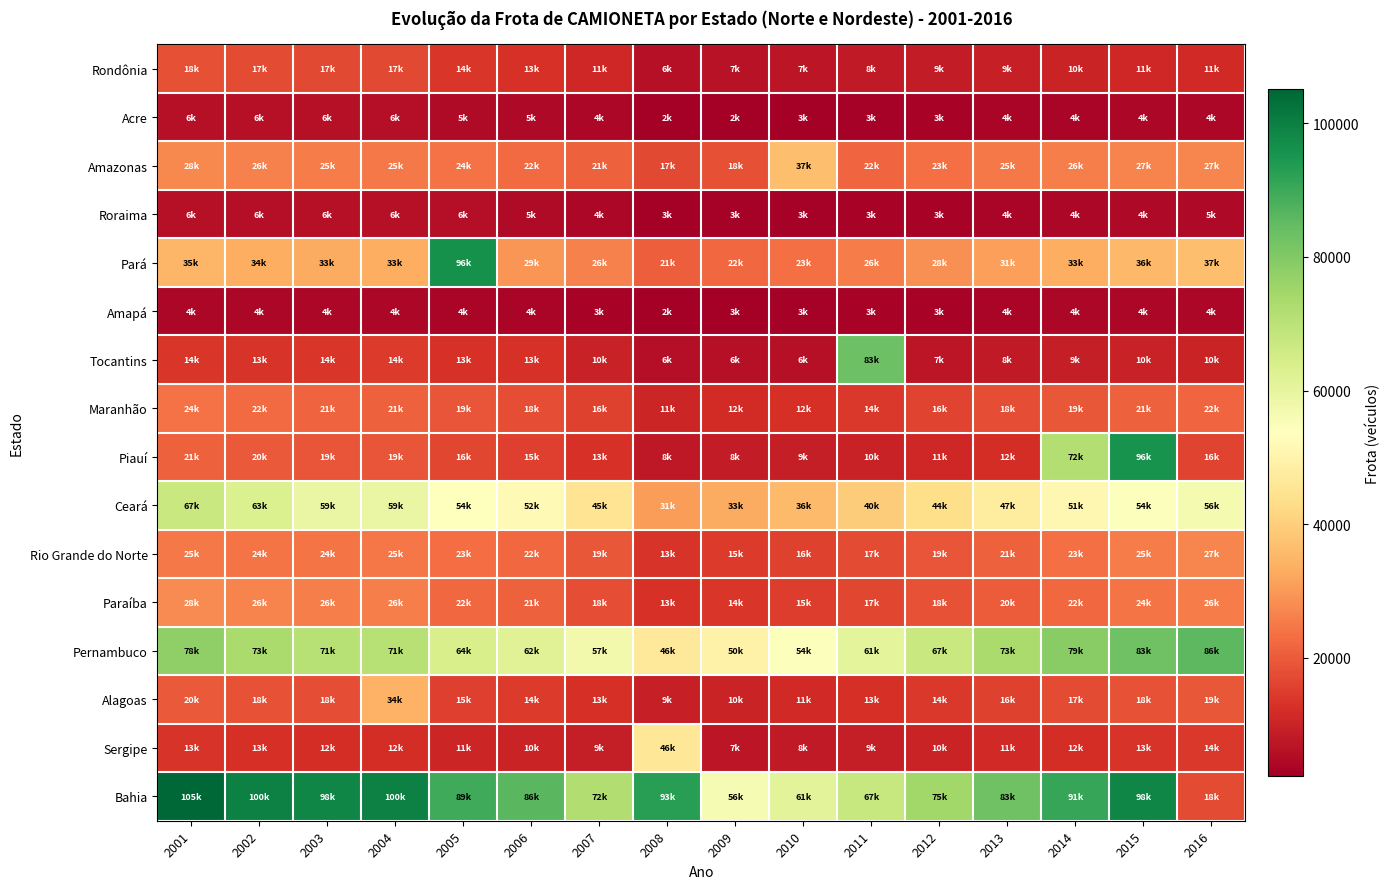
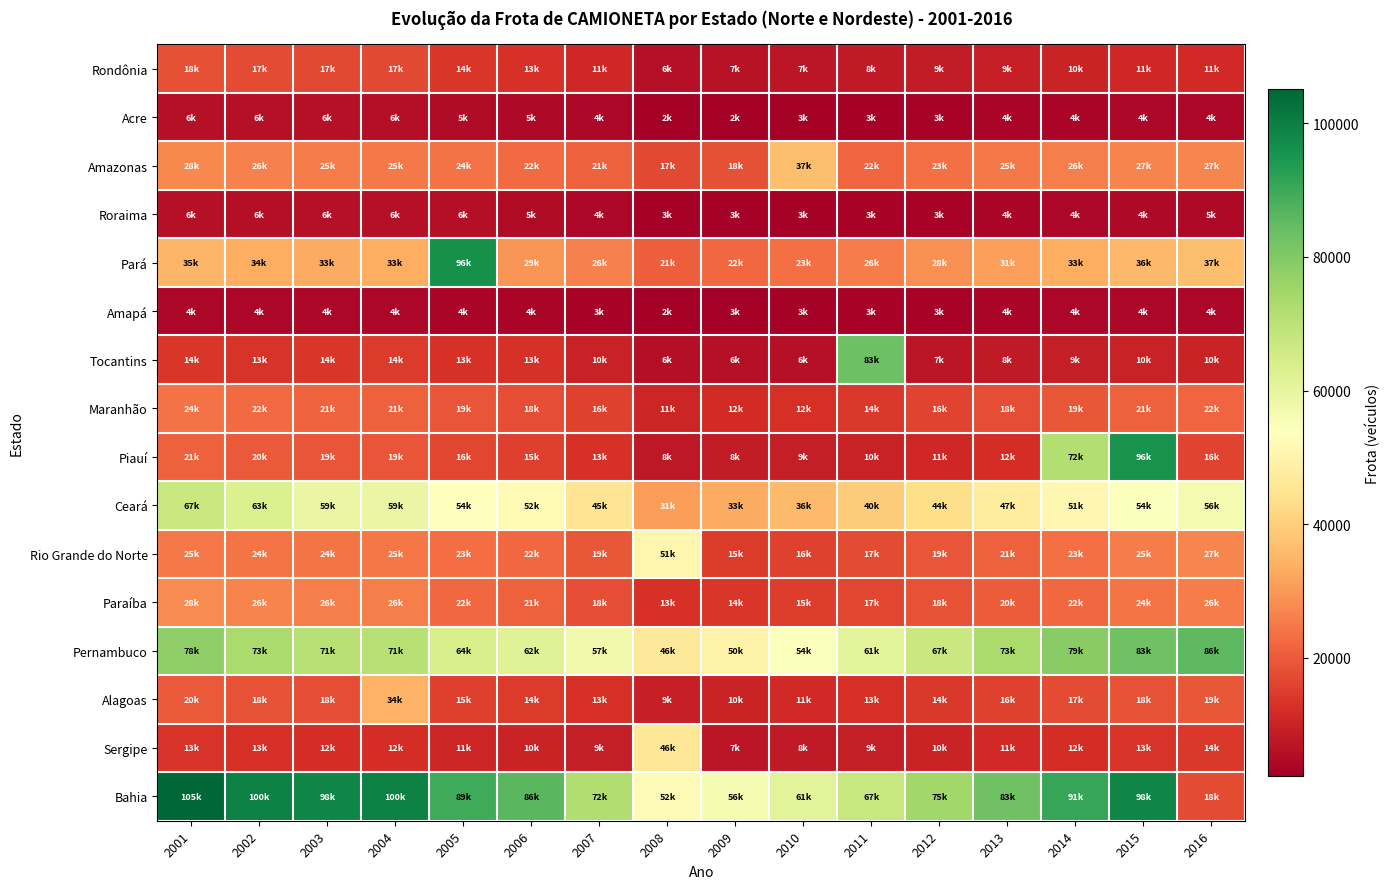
  {
    "Rio Grande do Norte": {
      "2001": "25k",
      "2002": "24k",
      "2003": "24k",
      "2004": "25k",
      "2005": "23k",
      "2006": "22k",
      "2007": "19k",
-     "2008": "13k",
+     "2008": "51k",
      "2009": "15k",
      "2010": "16k",
      "2011": "17k",
      "2012": "19k",
      "2013": "21k",
      "2014": "23k",
      "2015": "25k",
      "2016": "27k"
    },
    "Bahia": {
      "2001": "105k",
      "2002": "100k",
      "2003": "98k",
      "2004": "100k",
      "2005": "89k",
      "2006": "86k",
      "2007": "72k",
-     "2008": "93k",
+     "2008": "52k",
      "2009": "56k",
      "2010": "61k",
      "2011": "67k",
      "2012": "75k",
      "2013": "83k",
      "2014": "91k",
      "2015": "98k",
      "2016": "18k"
    }
  }
